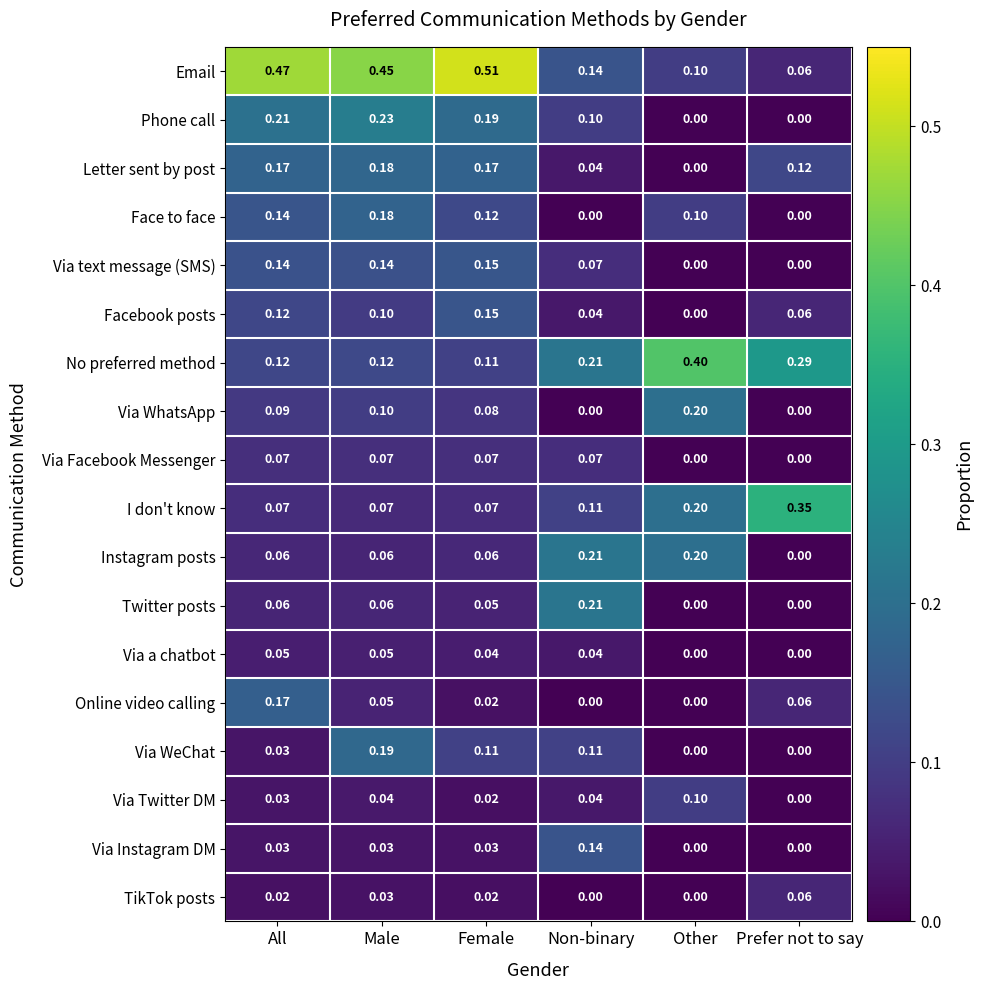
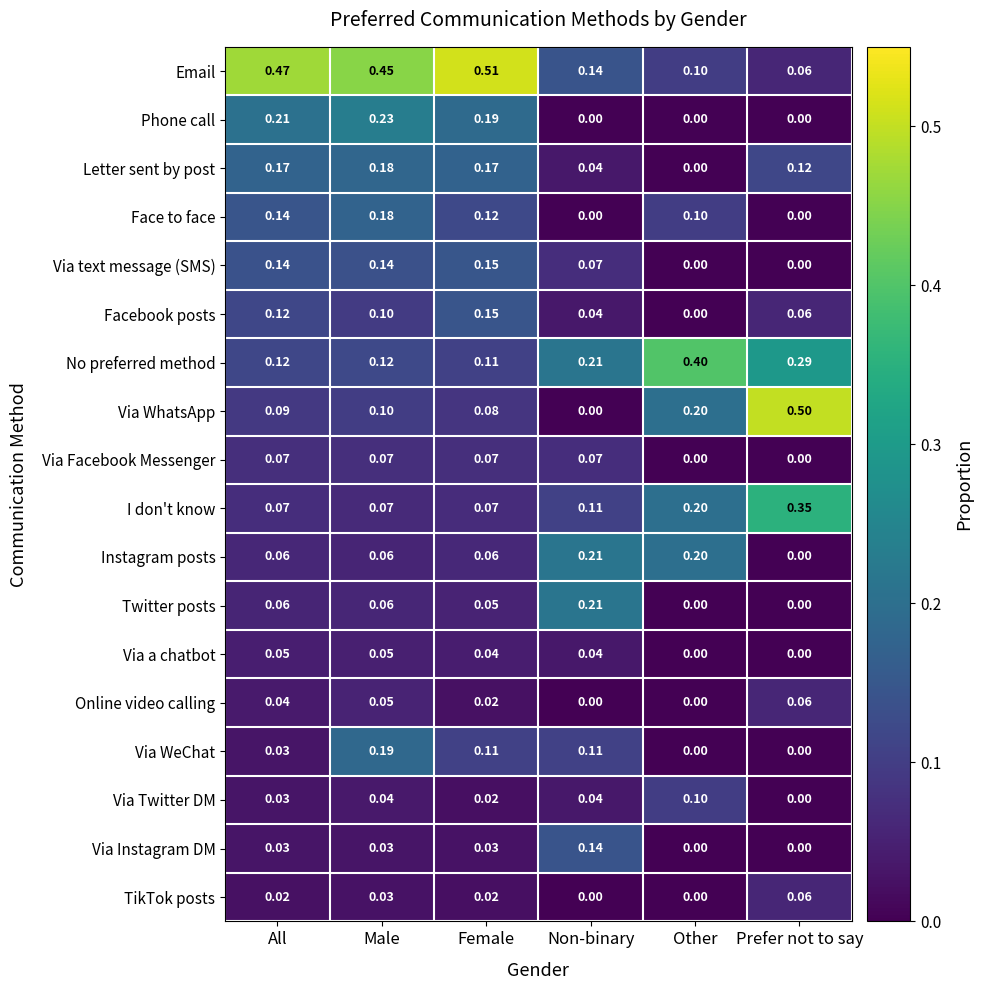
  {
    "Email": {
      "All": 0.47,
      "Male": 0.45,
      "Female": 0.51,
      "Non-binary": 0.14,
      "Other": 0.10,
      "Prefer not to say": 0.06
    },
    "Phone call": {
      "All": 0.21,
      "Male": 0.23,
      "Female": 0.19,
-     "Non-binary": 0.10,
+     "Non-binary": 0.00,
      "Other": 0.00,
      "Prefer not to say": 0.00
    },
    "Letter sent by post": {
      "All": 0.17,
      "Male": 0.18,
      "Female": 0.17,
      "Non-binary": 0.04,
      "Other": 0.00,
      "Prefer not to say": 0.12
    },
    "Face to face": {
      "All": 0.14,
      "Male": 0.18,
      "Female": 0.12,
      "Non-binary": 0.00,
      "Other": 0.10,
      "Prefer not to say": 0.00
    },
    "Via text message (SMS)": {
      "All": 0.14,
      "Male": 0.14,
      "Female": 0.15,
      "Non-binary": 0.07,
      "Other": 0.00,
      "Prefer not to say": 0.00
    },
    "Facebook posts": {
      "All": 0.12,
      "Male": 0.10,
      "Female": 0.15,
      "Non-binary": 0.04,
      "Other": 0.00,
      "Prefer not to say": 0.06
    },
    "No preferred method": {
      "All": 0.12,
      "Male": 0.12,
      "Female": 0.11,
      "Non-binary": 0.21,
      "Other": 0.40,
      "Prefer not to say": 0.29
    },
    "Via WhatsApp": {
      "All": 0.09,
      "Male": 0.10,
      "Female": 0.08,
      "Non-binary": 0.00,
      "Other": 0.20,
-     "Prefer not to say": 0.00
+     "Prefer not to say": 0.50
    },
    "Via Facebook Messenger": {
      "All": 0.07,
      "Male": 0.07,
      "Female": 0.07,
      "Non-binary": 0.07,
      "Other": 0.00,
      "Prefer not to say": 0.00
    },
    "I don't know": {
      "All": 0.07,
      "Male": 0.07,
      "Female": 0.07,
      "Non-binary": 0.11,
      "Other": 0.20,
      "Prefer not to say": 0.35
    },
    "Instagram posts": {
      "All": 0.06,
      "Male": 0.06,
      "Female": 0.06,
      "Non-binary": 0.21,
      "Other": 0.20,
      "Prefer not to say": 0.00
    },
    "Twitter posts": {
      "All": 0.06,
      "Male": 0.06,
      "Female": 0.05,
      "Non-binary": 0.21,
      "Other": 0.00,
      "Prefer not to say": 0.00
    },
    "Via a chatbot": {
      "All": 0.05,
      "Male": 0.05,
      "Female": 0.04,
      "Non-binary": 0.04,
      "Other": 0.00,
      "Prefer not to say": 0.00
    },
    "Online video calling": {
-     "All": 0.17,
+     "All": 0.04,
      "Male": 0.05,
      "Female": 0.02,
      "Non-binary": 0.00,
      "Other": 0.00,
      "Prefer not to say": 0.06
    },
    "Via WeChat": {
      "All": 0.03,
      "Male": 0.19,
      "Female": 0.11,
      "Non-binary": 0.11,
      "Other": 0.00,
      "Prefer not to say": 0.00
    },
    "Via Twitter DM": {
      "All": 0.03,
      "Male": 0.04,
      "Female": 0.02,
      "Non-binary": 0.04,
      "Other": 0.10,
      "Prefer not to say": 0.00
    },
    "Via Instagram DM": {
      "All": 0.03,
      "Male": 0.03,
      "Female": 0.03,
      "Non-binary": 0.14,
      "Other": 0.00,
      "Prefer not to say": 0.00
    },
    "TikTok posts": {
      "All": 0.02,
      "Male": 0.03,
      "Female": 0.02,
      "Non-binary": 0.00,
      "Other": 0.00,
      "Prefer not to say": 0.06
    }
  }
